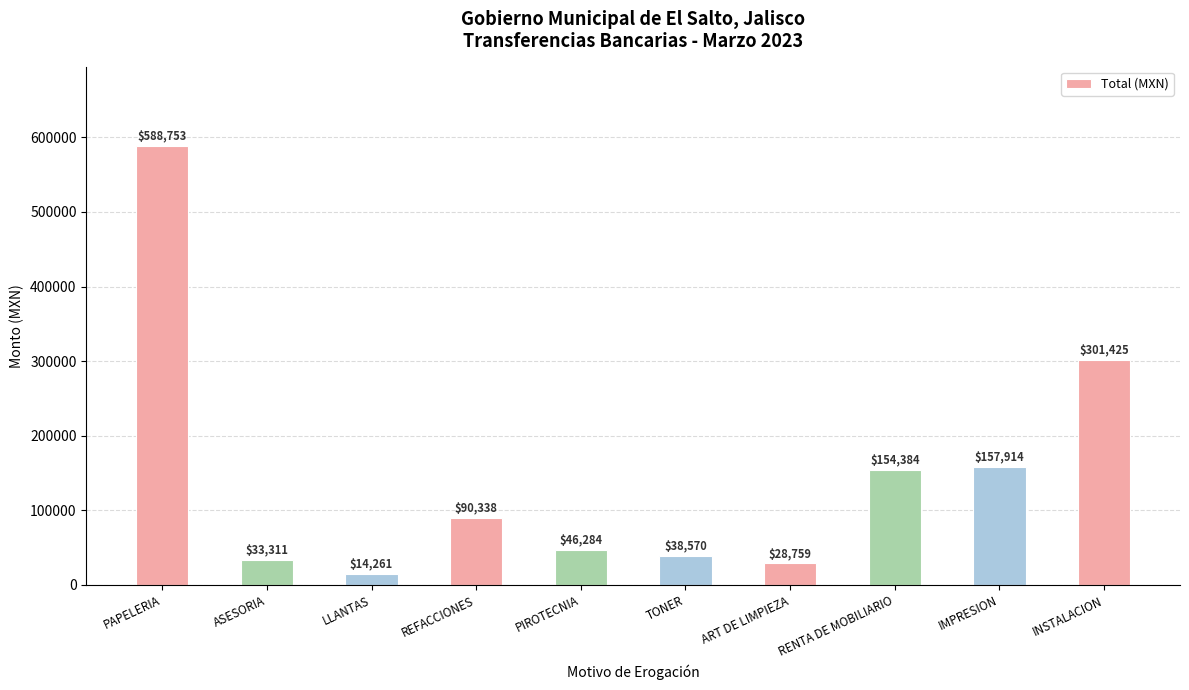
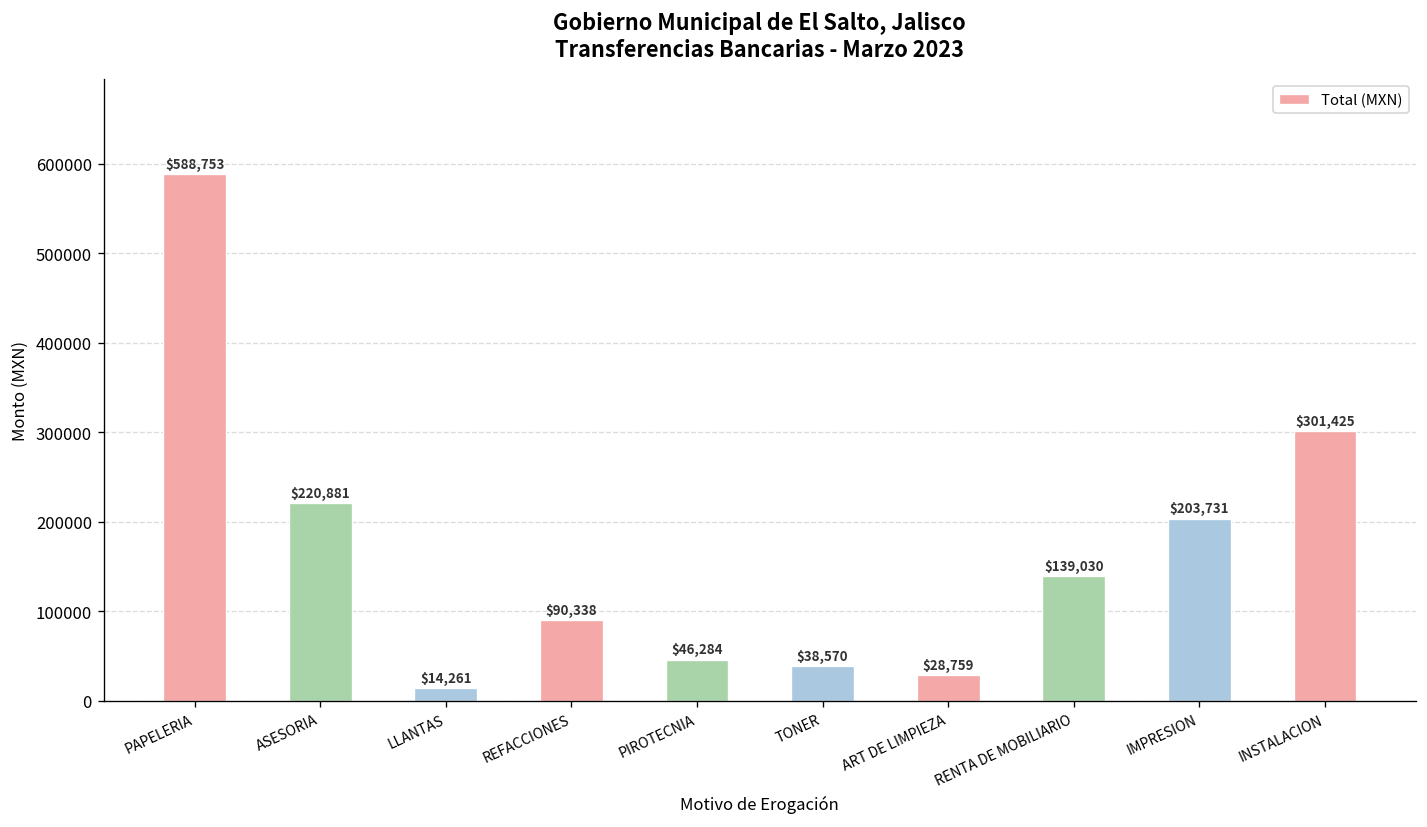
  {
    "PAPELERIA": "$588,753",
-   "ASESORIA": "$33,311",
+   "ASESORIA": "$220,881",
    "LLANTAS": "$14,261",
    "REFACCIONES": "$90,338",
    "PIROTECNIA": "$46,284",
    "TONER": "$38,570",
    "ART DE LIMPIEZA": "$28,759",
-   "RENTA DE MOBILIARIO": "$154,384",
-   "IMPRESION": "$157,914",
+   "RENTA DE MOBILIARIO": "$139,030",
+   "IMPRESION": "$203,731",
    "INSTALACION": "$301,425"
  }
